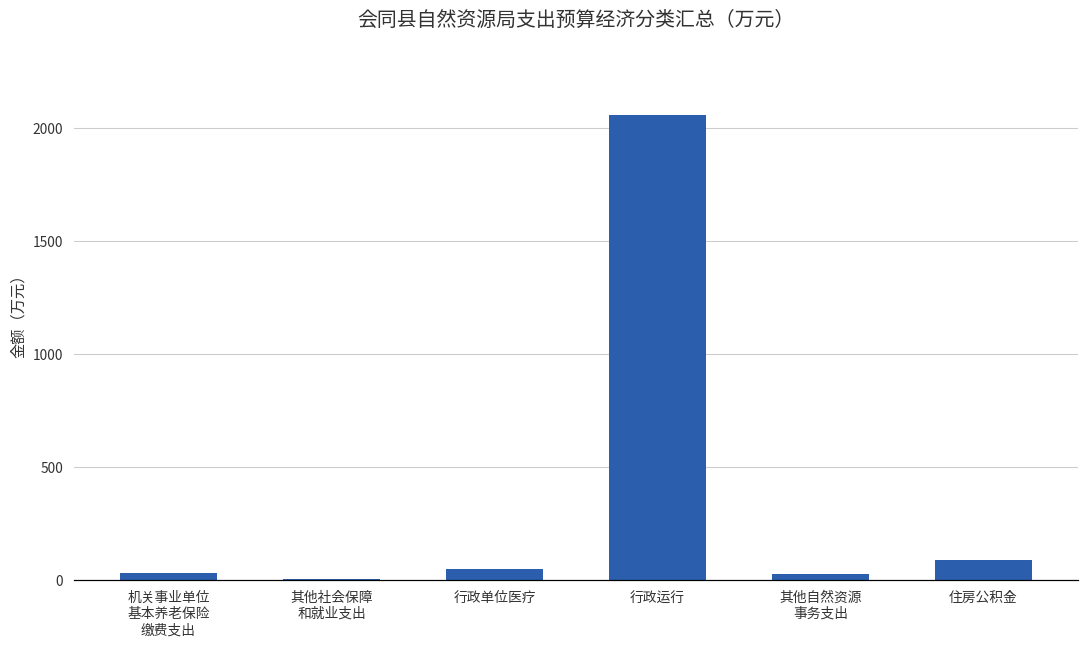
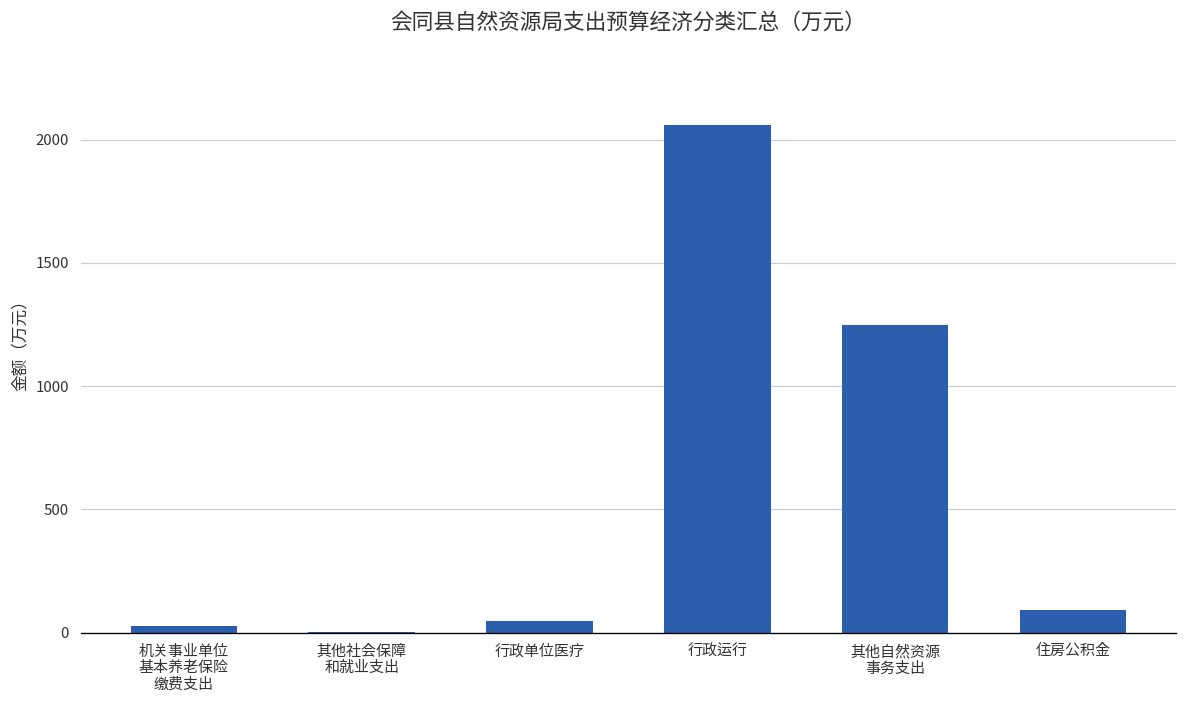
  {
    "机关事业单位 基本养老保险 缴费支出": 30,
    "行政单位医疗": 50,
    "行政运行": 2060,
-   "其他自然资源 事务支出": 30,
+   "其他自然资源 事务支出": 1250,
    "住房公积金": 90
  }
